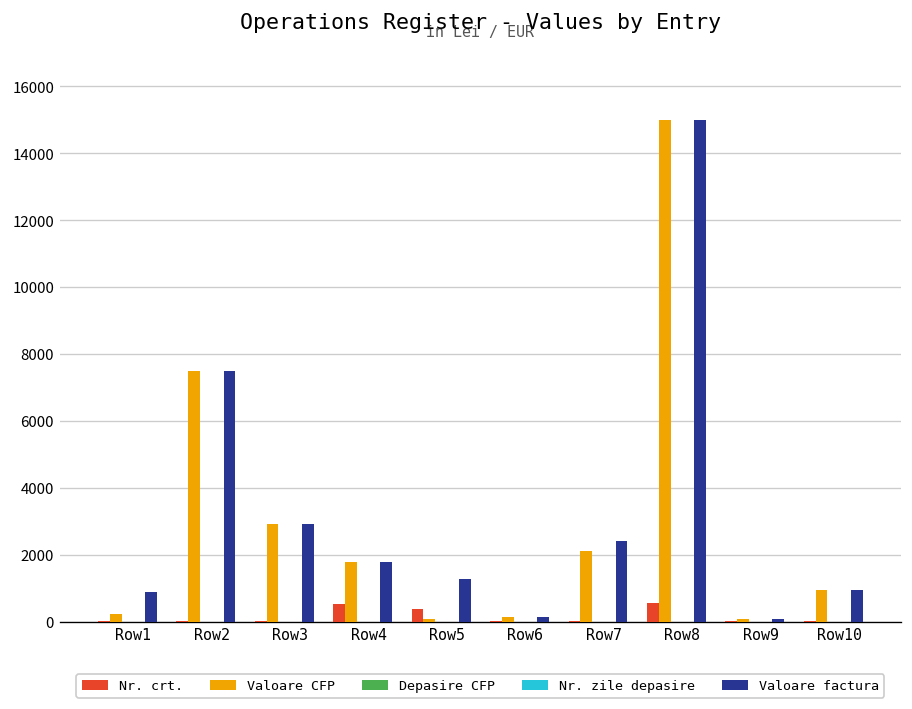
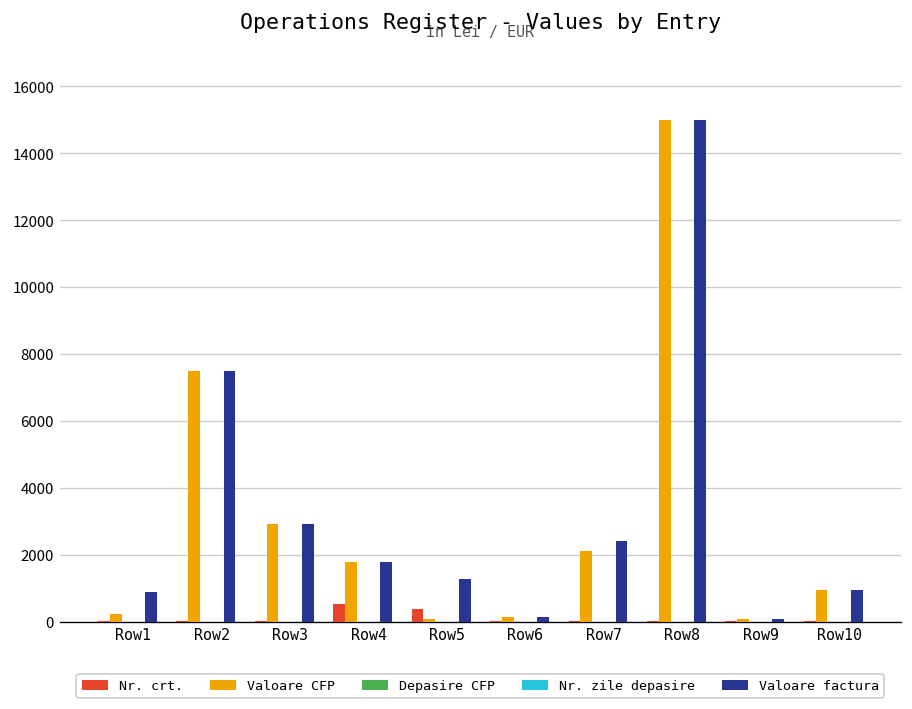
  {
    "Nr. crt.": {
      "Row4": 500,
      "Row5": 400,
-     "Row8": 600
+     "Row8": 0
    },
    "Valoare CFP": {
      "Row1": 200,
      "Row2": 7500,
      "Row3": 2900,
      "Row4": 1800,
      "Row6": 100,
      "Row7": 2100,
      "Row8": 15000,
      "Row10": 900
    },
    "Depasire CFP": {
      "Row1": 0,
      "Row2": 0,
      "Row3": 0,
      "Row4": 0,
      "Row5": 0,
      "Row6": 0,
      "Row7": 0,
      "Row8": 0,
      "Row9": 0,
      "Row10": 0
    },
    "Nr. zile depasire": {
      "Row1": 0,
      "Row2": 0,
      "Row3": 0,
      "Row4": 0,
      "Row5": 0,
      "Row6": 0,
      "Row7": 0,
      "Row8": 0,
      "Row9": 0,
      "Row10": 0
    },
    "Valoare factura": {
      "Row1": 900,
      "Row2": 7500,
      "Row3": 2900,
      "Row4": 1800,
      "Row5": 1300,
      "Row6": 100,
      "Row7": 2400,
      "Row8": 15000,
      "Row10": 900
    }
  }
